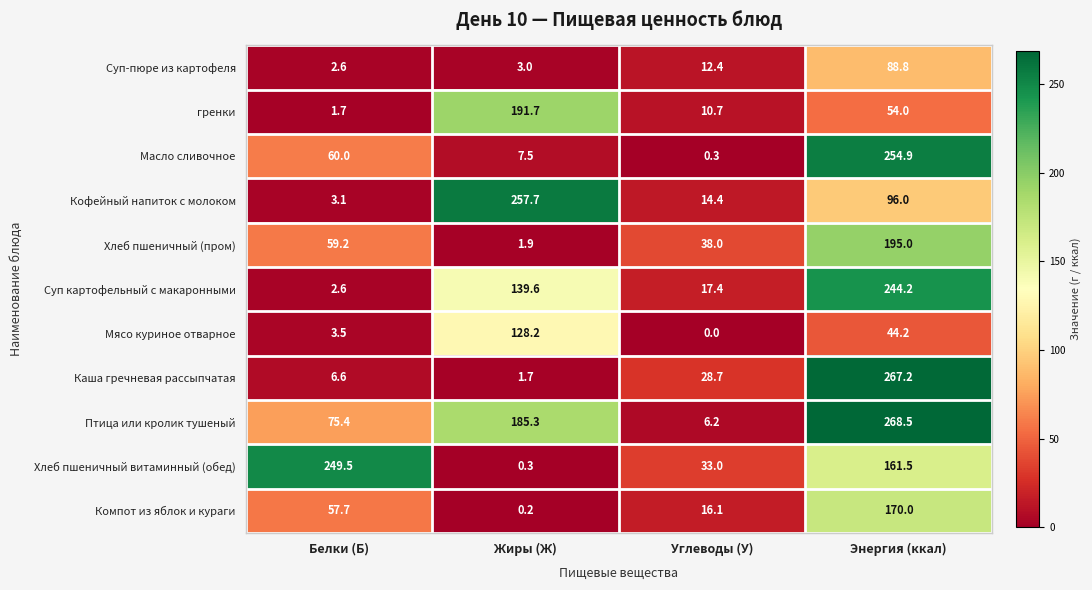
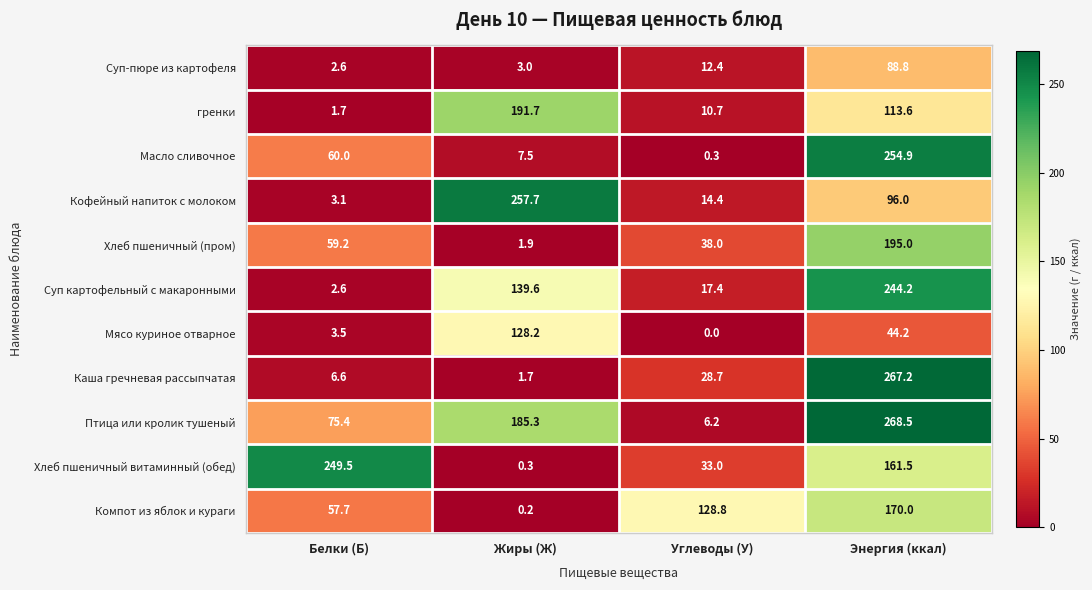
  {
    "Суп-пюре из картофеля": {
      "Белки (Б)": 2.6,
      "Жиры (Ж)": 3.0,
      "Углеводы (У)": 12.4,
      "Энергия (ккал)": 88.8
    },
    "гренки": {
      "Белки (Б)": 1.7,
      "Жиры (Ж)": 191.7,
      "Углеводы (У)": 10.7,
-     "Энергия (ккал)": 54.0
+     "Энергия (ккал)": 113.6
    },
    "Масло сливочное": {
      "Белки (Б)": 60.0,
      "Жиры (Ж)": 7.5,
      "Углеводы (У)": 0.3,
      "Энергия (ккал)": 254.9
    },
    "Кофейный напиток с молоком": {
      "Белки (Б)": 3.1,
      "Жиры (Ж)": 257.7,
      "Углеводы (У)": 14.4,
      "Энергия (ккал)": 96.0
    },
    "Хлеб пшеничный (пром)": {
      "Белки (Б)": 59.2,
      "Жиры (Ж)": 1.9,
      "Углеводы (У)": 38.0,
      "Энергия (ккал)": 195.0
    },
    "Суп картофельный с макаронными": {
      "Белки (Б)": 2.6,
      "Жиры (Ж)": 139.6,
      "Углеводы (У)": 17.4,
      "Энергия (ккал)": 244.2
    },
    "Мясо куриное отварное": {
      "Белки (Б)": 3.5,
      "Жиры (Ж)": 128.2,
      "Углеводы (У)": 0.0,
      "Энергия (ккал)": 44.2
    },
    "Каша гречневая рассыпчатая": {
      "Белки (Б)": 6.6,
      "Жиры (Ж)": 1.7,
      "Углеводы (У)": 28.7,
      "Энергия (ккал)": 267.2
    },
    "Птица или кролик тушеный": {
      "Белки (Б)": 75.4,
      "Жиры (Ж)": 185.3,
      "Углеводы (У)": 6.2,
      "Энергия (ккал)": 268.5
    },
    "Хлеб пшеничный витаминный (обед)": {
      "Белки (Б)": 249.5,
      "Жиры (Ж)": 0.3,
      "Углеводы (У)": 33.0,
      "Энергия (ккал)": 161.5
    },
    "Компот из яблок и кураги": {
      "Белки (Б)": 57.7,
      "Жиры (Ж)": 0.2,
-     "Углеводы (У)": 16.1,
+     "Углеводы (У)": 128.8,
      "Энергия (ккал)": 170.0
    }
  }
